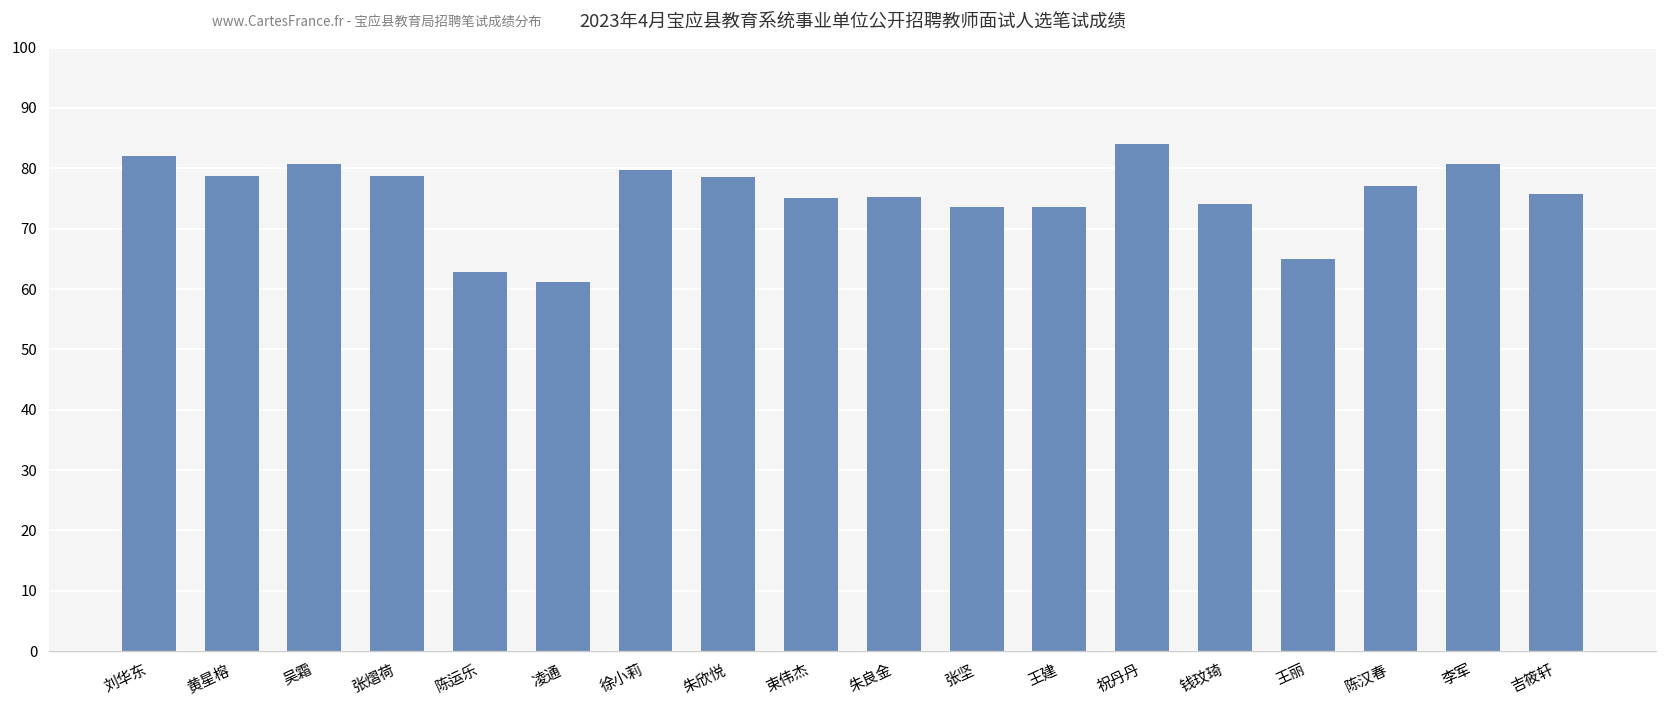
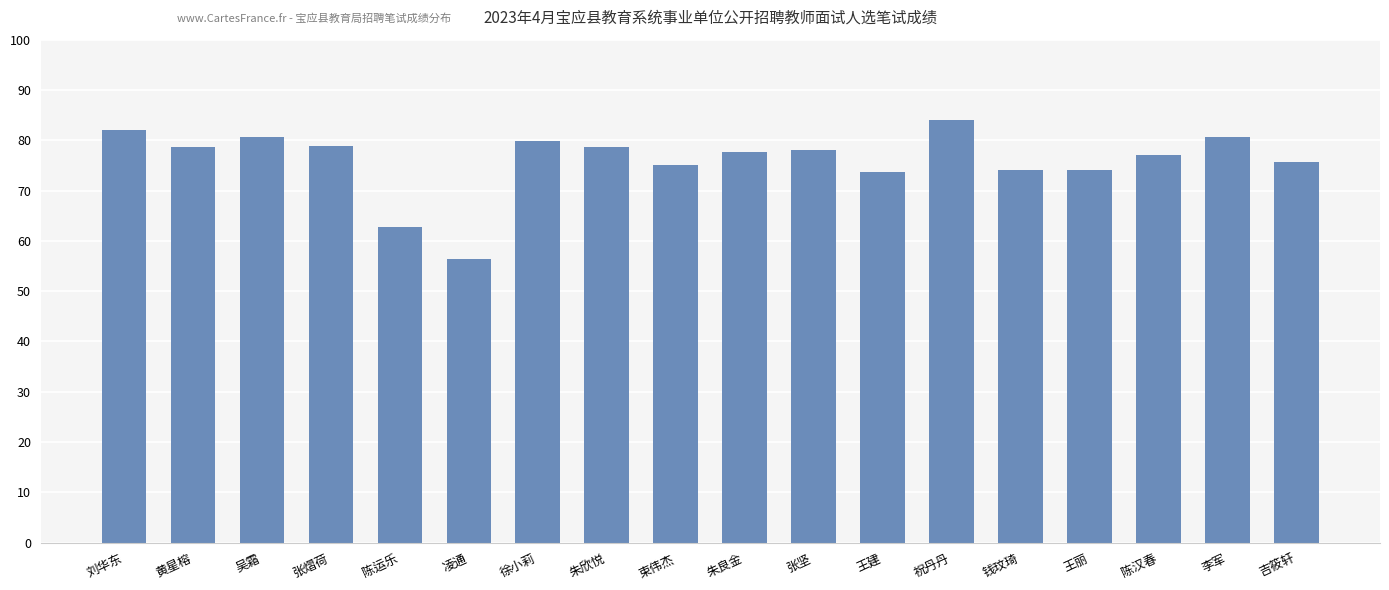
  {
    "刘华东": 82,
    "黄星榕": 79,
    "吴霜": 81,
    "张熠荷": 79,
    "陈运乐": 63,
-   "凌通": 61,
+   "凌通": 56,
    "徐小莉": 80,
    "朱欣悦": 79,
    "束伟杰": 75,
-   "朱良金": 75,
-   "张坚": 74,
+   "朱良金": 78,
+   "张坚": 78,
    "王建": 74,
    "祝丹丹": 84,
    "钱玟琦": 74,
-   "王丽": 65,
+   "王丽": 74,
    "陈汉春": 77,
    "李军": 81,
    "吉筱轩": 76
  }
